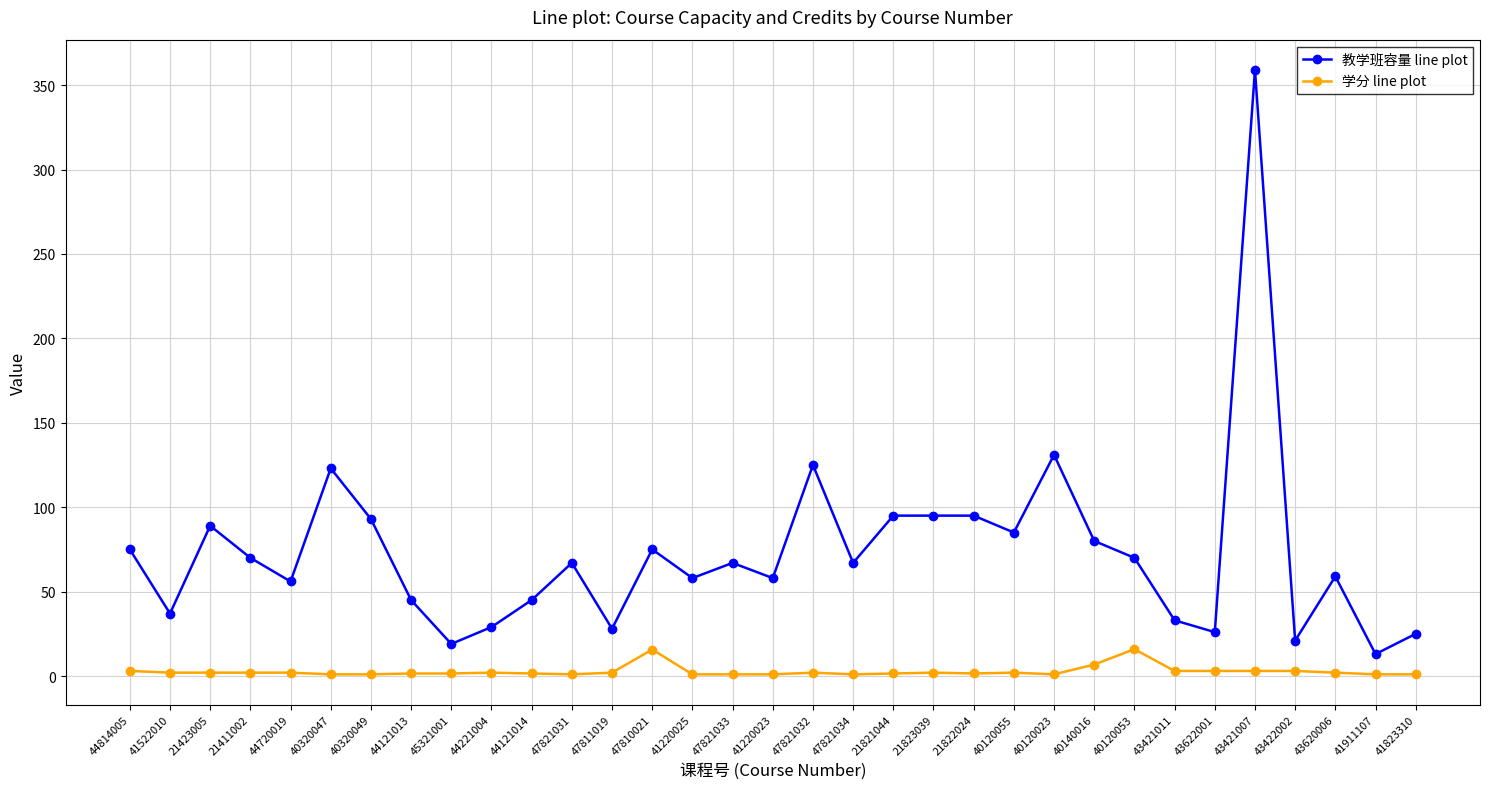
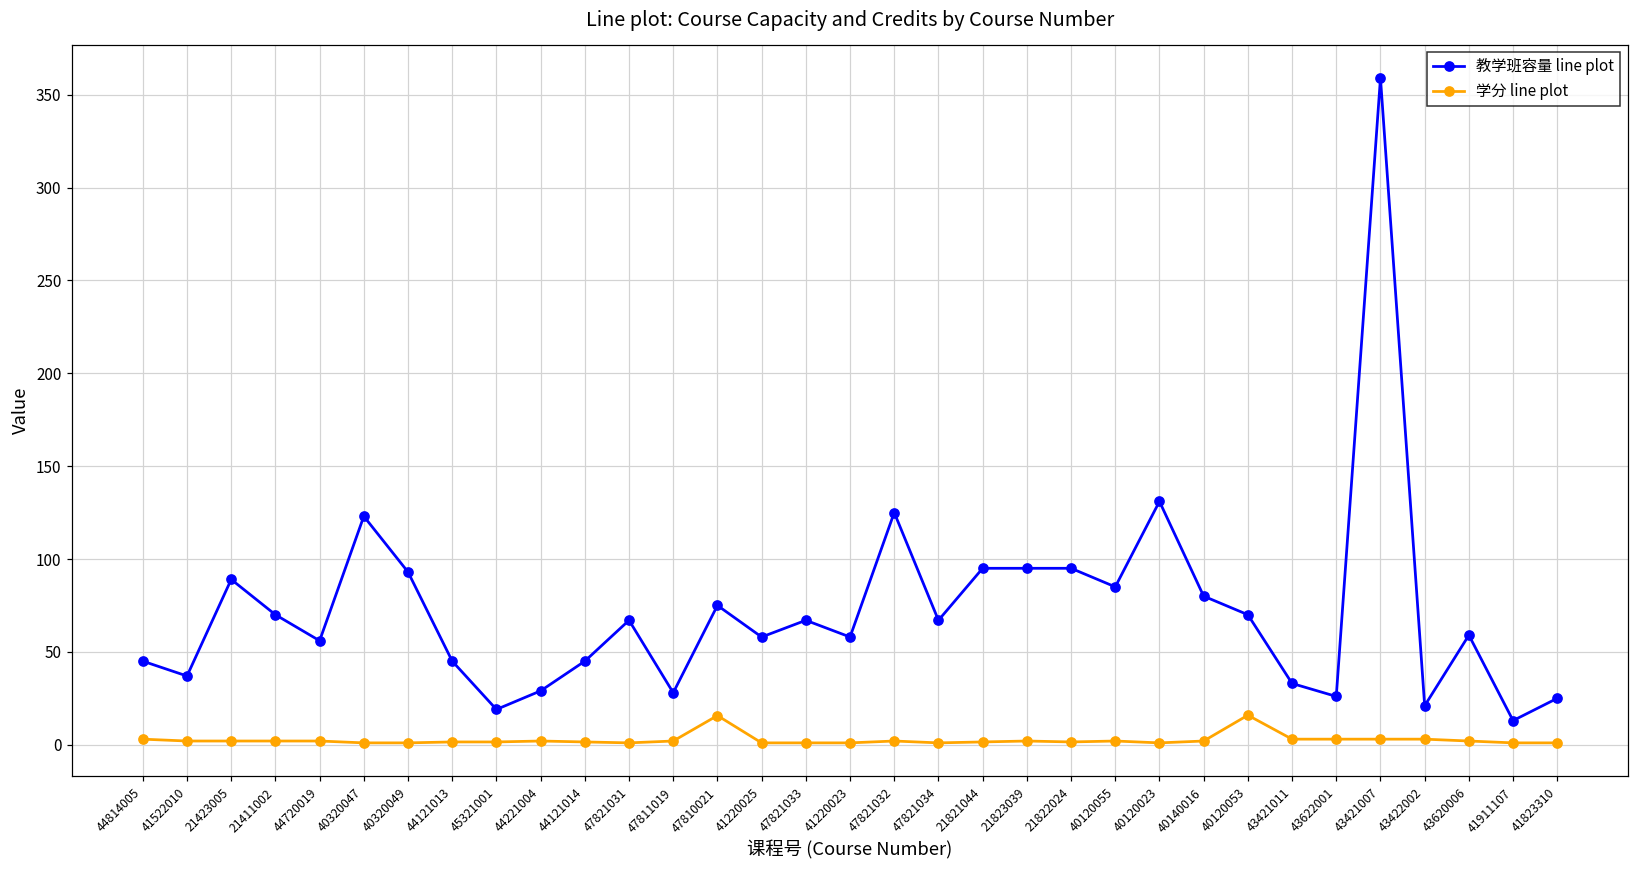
  {
    "教学班容量 line plot": {
-     "44814005": 75,
+     "44814005": 45,
      "41522010": 37,
      "21423005": 89,
      "21411002": 70,
      "44720019": 56,
      "40320047": 123,
      "40320049": 93,
      "44121013": 45,
      "45321001": 19,
      "44221004": 29,
      "44121014": 45,
      "47821031": 67,
      "47811019": 28,
      "47810021": 75,
      "41220025": 58,
      "47821033": 67,
      "41220023": 58,
      "47821032": 125,
      "47821034": 67,
      "21821044": 95,
      "21823039": 95,
      "21822024": 95,
      "40120055": 85,
      "40120023": 131,
      "40140016": 80,
      "40120053": 70,
      "43421011": 33,
      "43622001": 26,
      "43421007": 359,
      "43422002": 21,
      "43620006": 59,
      "41911107": 13,
      "41823310": 25
    },
    "学分 line plot": {
      "44814005": 3,
      "41522010": 2,
      "21423005": 2,
      "21411002": 2,
      "44720019": 2,
      "40320047": 1,
      "40320049": 1,
      "44121013": 2,
      "45321001": 2,
      "44221004": 2,
      "44121014": 2,
      "47821031": 1,
      "47811019": 2,
      "47810021": 16,
      "41220025": 1,
      "47821033": 1,
      "41220023": 1,
      "47821032": 2,
      "47821034": 1,
      "21821044": 2,
      "21823039": 2,
      "21822024": 2,
      "40120055": 2,
      "40120023": 1,
-     "40140016": 7,
+     "40140016": 2,
      "40120053": 16,
      "43421011": 3,
      "43622001": 3,
      "43421007": 3,
      "43422002": 3,
      "43620006": 2,
      "41911107": 1,
      "41823310": 1
    }
  }
